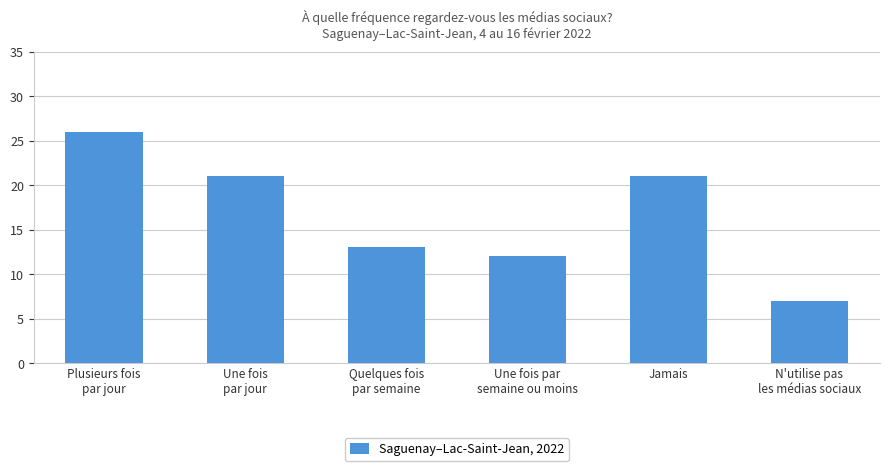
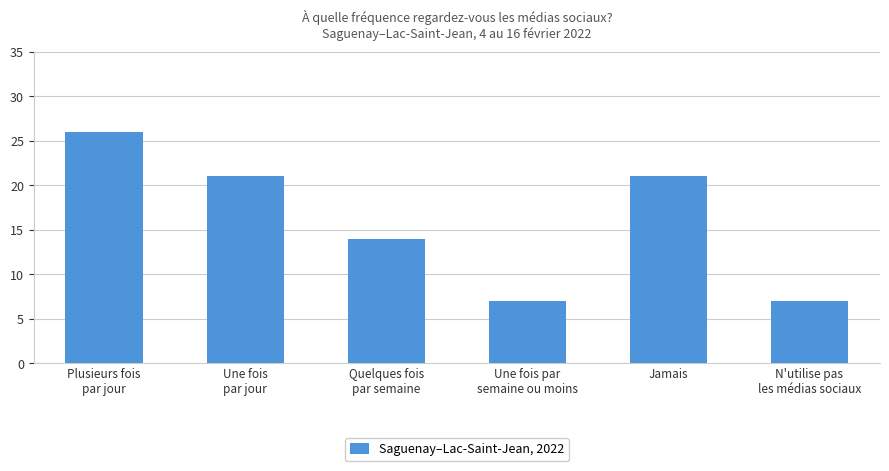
  {
    "Plusieurs fois par jour": 26,
    "Une fois par jour": 21,
-   "Quelques fois par semaine": 13,
-   "Une fois par semaine ou moins": 12,
+   "Quelques fois par semaine": 14,
+   "Une fois par semaine ou moins": 7,
    "Jamais": 21,
    "N'utilise pas les médias sociaux": 7
  }
